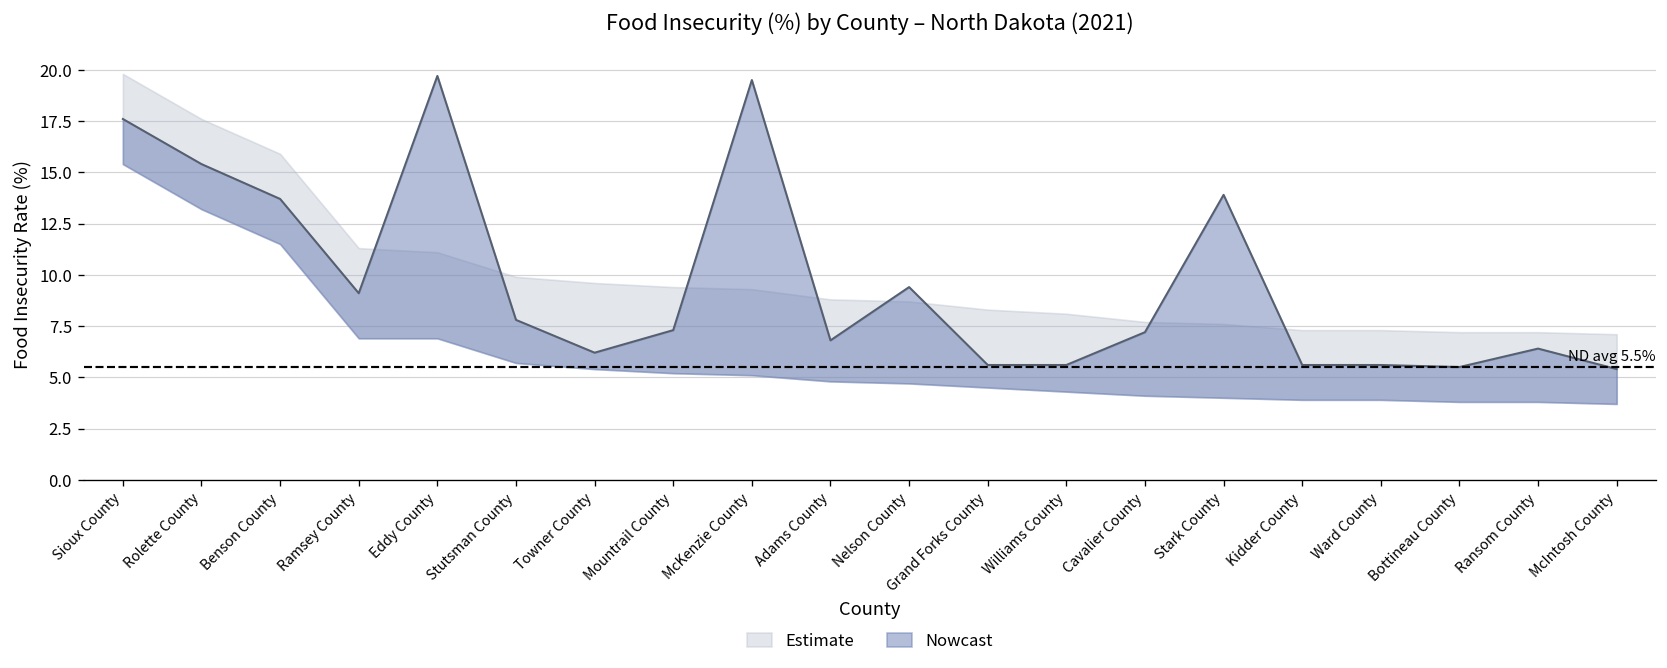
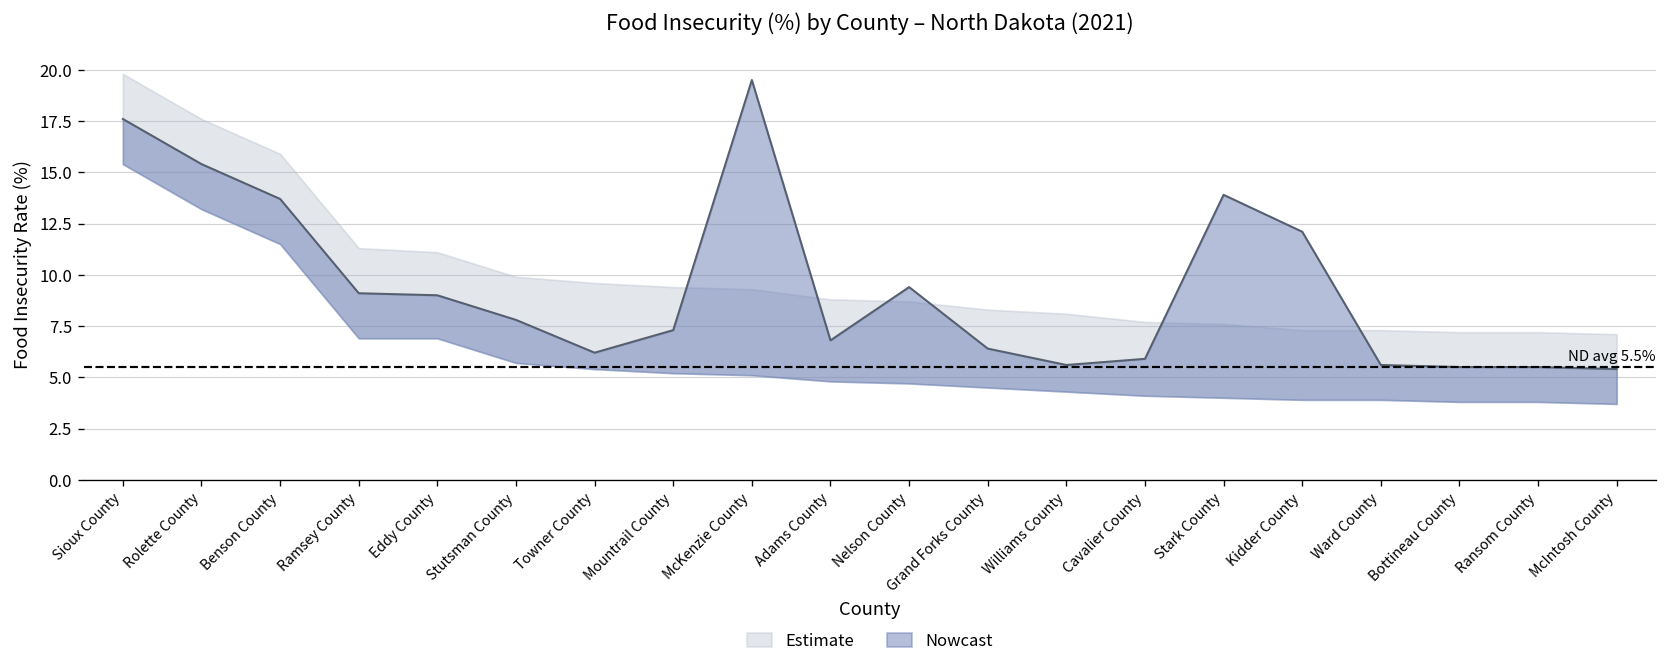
  {
    "Nowcast": {
      "Sioux County": 17.6,
      "Rolette County": 15.4,
      "Benson County": 13.7,
      "Ramsey County": 9.1,
-     "Eddy County": 19.7,
+     "Eddy County": 9.0,
      "Stutsman County": 7.8,
      "Towner County": 6.2,
      "Mountrail County": 7.3,
      "McKenzie County": 19.5,
      "Adams County": 6.8,
      "Nelson County": 9.4,
-     "Grand Forks County": 5.6,
+     "Grand Forks County": 6.4,
      "Williams County": 5.6,
-     "Cavalier County": 7.2,
+     "Cavalier County": 5.9,
      "Stark County": 13.9,
-     "Kidder County": 5.6,
+     "Kidder County": 12.1,
      "Ward County": 5.6,
      "Bottineau County": 5.5,
-     "Ransom County": 6.4
+     "Ransom County": 5.5
    }
  }
